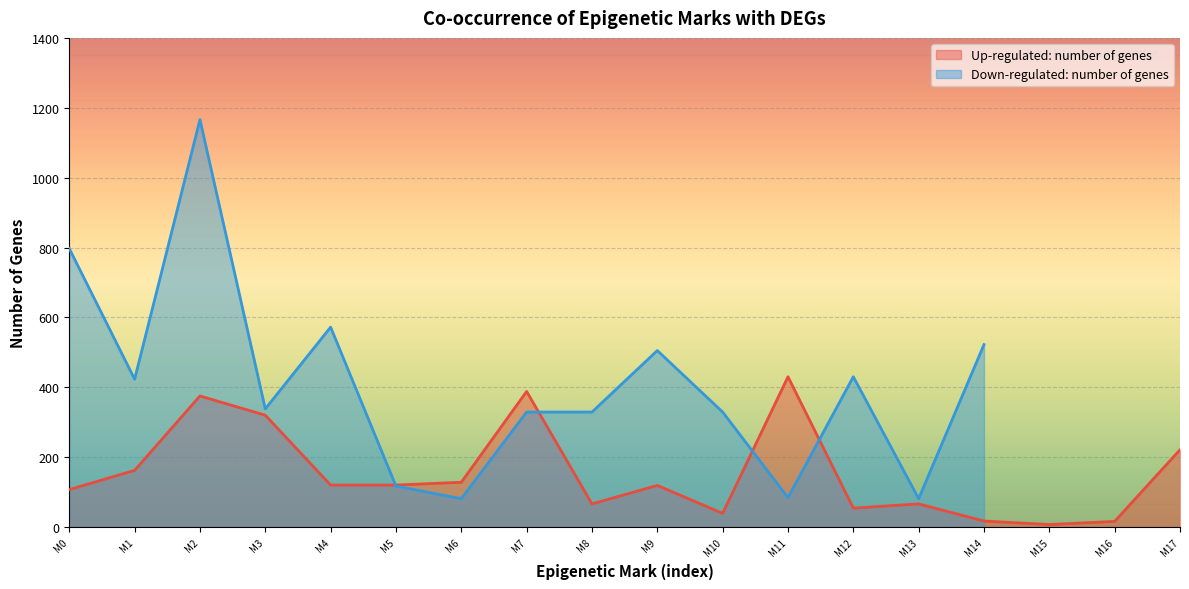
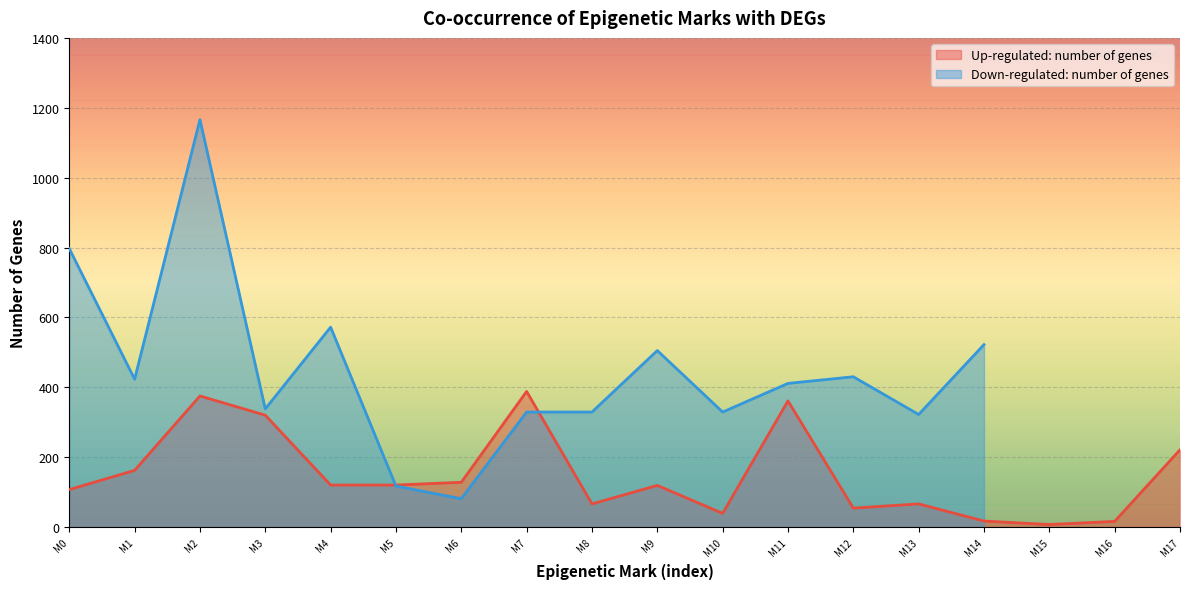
  {
    "Up-regulated: number of genes": {
      "M0": 110,
      "M1": 160,
      "M2": 380,
      "M3": 320,
      "M4": 120,
      "M6": 130,
      "M7": 390,
      "M8": 70,
      "M9": 120,
      "M10": 40,
-     "M11": 430,
+     "M11": 360,
      "M12": 50,
      "M13": 70,
      "M14": 20,
      "M15": 10,
      "M16": 20,
      "M17": 220
    },
    "Down-regulated: number of genes": {
      "M0": 800,
      "M1": 420,
      "M2": 1170,
      "M3": 340,
      "M4": 570,
      "M6": 80,
      "M7": 330,
      "M8": 330,
      "M9": 510,
      "M10": 330,
-     "M11": 80,
+     "M11": 410,
      "M12": 430,
-     "M13": 80,
+     "M13": 320,
      "M14": 520
    }
  }
